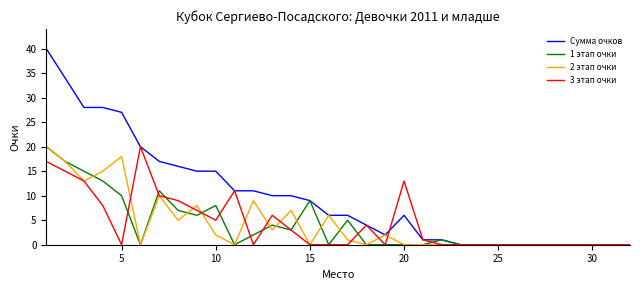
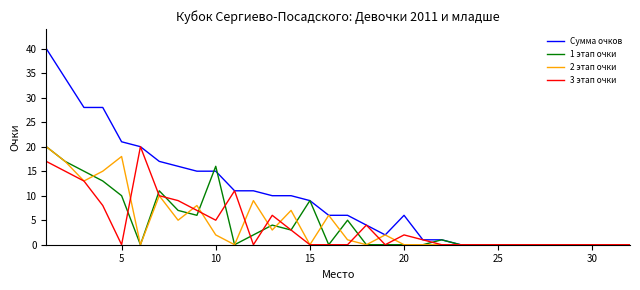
  {
    "Сумма очков": {
-     "5": 27,
+     "5": 21,
      "10": 15,
      "20": 6
    },
    "1 этап очки": {
      "5": 10,
-     "10": 8
+     "10": 16
    },
    "2 этап очки": {
      "5": 18,
      "10": 2
    },
    "3 этап очки": {
      "5": 0,
      "10": 5,
-     "20": 13
+     "20": 2
    }
  }
